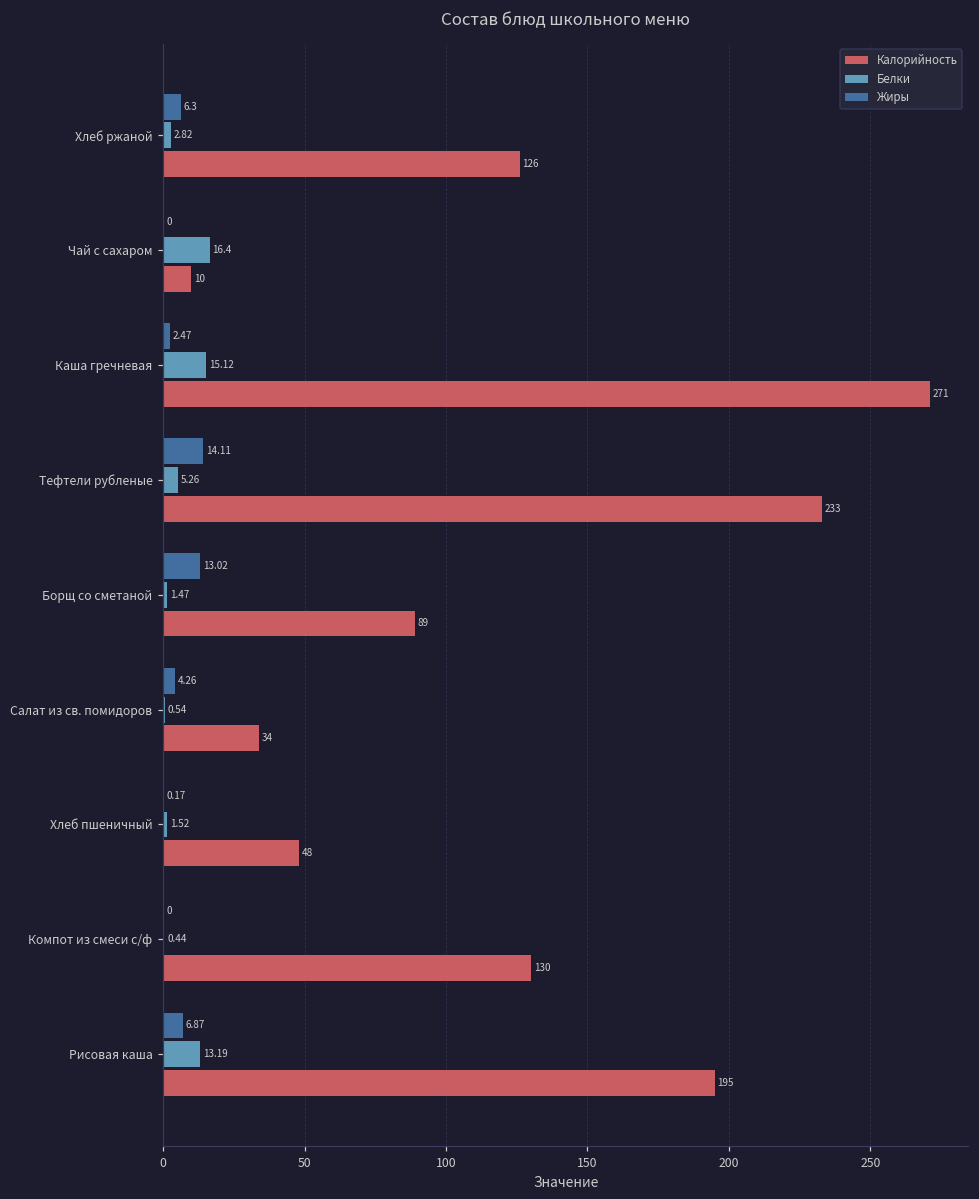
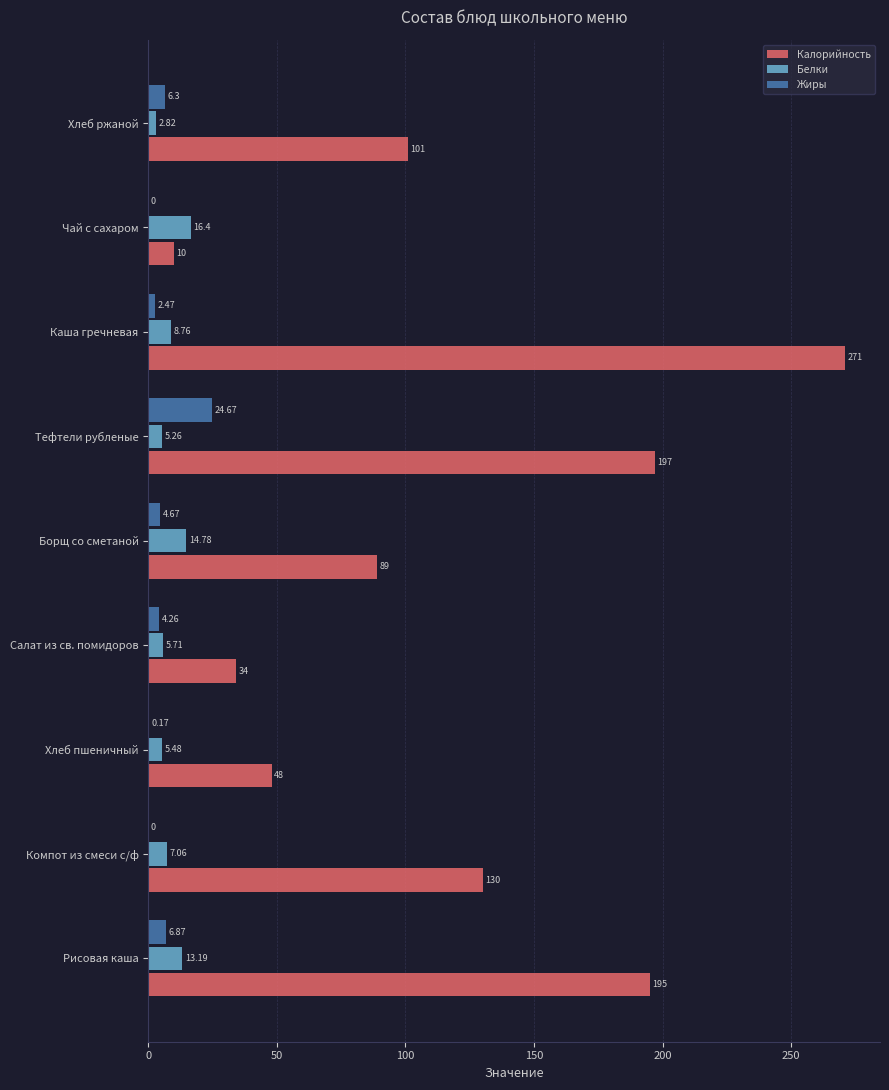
  {
    "Калорийность": {
-     "Хлеб ржаной": 126,
+     "Хлеб ржаной": 101,
      "Чай с сахаром": 10,
      "Каша гречневая": 271,
-     "Тефтели рубленые": 233,
+     "Тефтели рубленые": 197,
      "Борщ со сметаной": 89,
      "Салат из св. помидоров": 34,
      "Хлеб пшеничный": 48,
      "Компот из смеси с/ф": 130,
      "Рисовая каша": 195
    },
    "Белки": {
      "Хлеб ржаной": 2.82,
      "Чай с сахаром": 16.4,
-     "Каша гречневая": 15.12,
+     "Каша гречневая": 8.76,
      "Тефтели рубленые": 5.26,
-     "Борщ со сметаной": 1.47,
-     "Салат из св. помидоров": 0.54,
-     "Хлеб пшеничный": 1.52,
-     "Компот из смеси с/ф": 0.44,
+     "Борщ со сметаной": 14.78,
+     "Салат из св. помидоров": 5.71,
+     "Хлеб пшеничный": 5.48,
+     "Компот из смеси с/ф": 7.06,
      "Рисовая каша": 13.19
    },
    "Жиры": {
      "Хлеб ржаной": 6.3,
      "Чай с сахаром": 0,
      "Каша гречневая": 2.47,
-     "Тефтели рубленые": 14.11,
-     "Борщ со сметаной": 13.02,
+     "Тефтели рубленые": 24.67,
+     "Борщ со сметаной": 4.67,
      "Салат из св. помидоров": 4.26,
      "Хлеб пшеничный": 0.17,
      "Компот из смеси с/ф": 0,
      "Рисовая каша": 6.87
    }
  }
